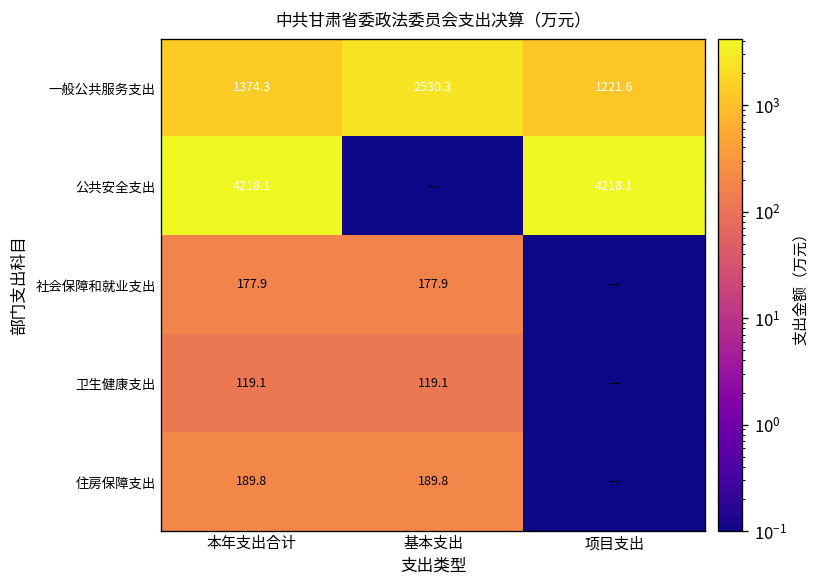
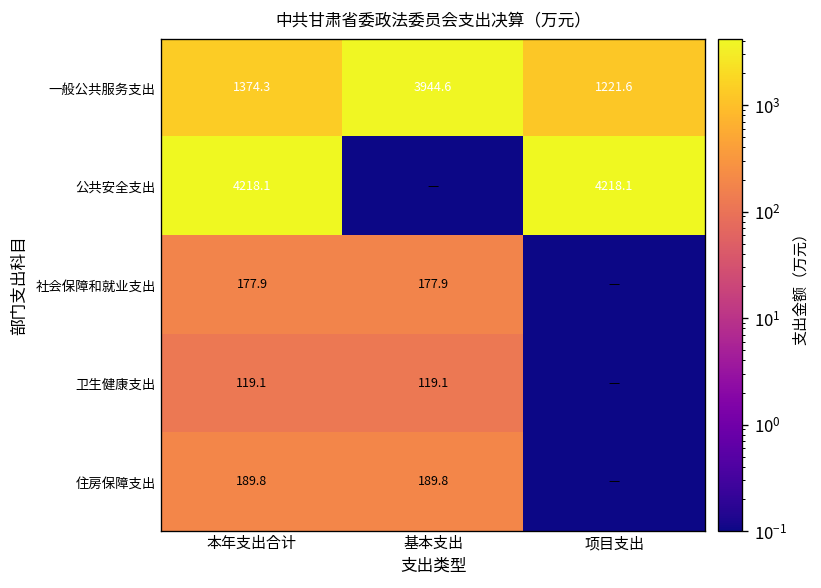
  {
    "一般公共服务支出": {
      "本年支出合计": 1374.3,
-     "基本支出": 2530.3,
+     "基本支出": 3944.6,
      "项目支出": 1221.6
    },
    "公共安全支出": {
      "本年支出合计": 4218.1,
      "项目支出": 4218.1
    },
    "社会保障和就业支出": {
      "本年支出合计": 177.9,
      "基本支出": 177.9
    },
    "卫生健康支出": {
      "本年支出合计": 119.1,
      "基本支出": 119.1
    },
    "住房保障支出": {
      "本年支出合计": 189.8,
      "基本支出": 189.8
    }
  }
